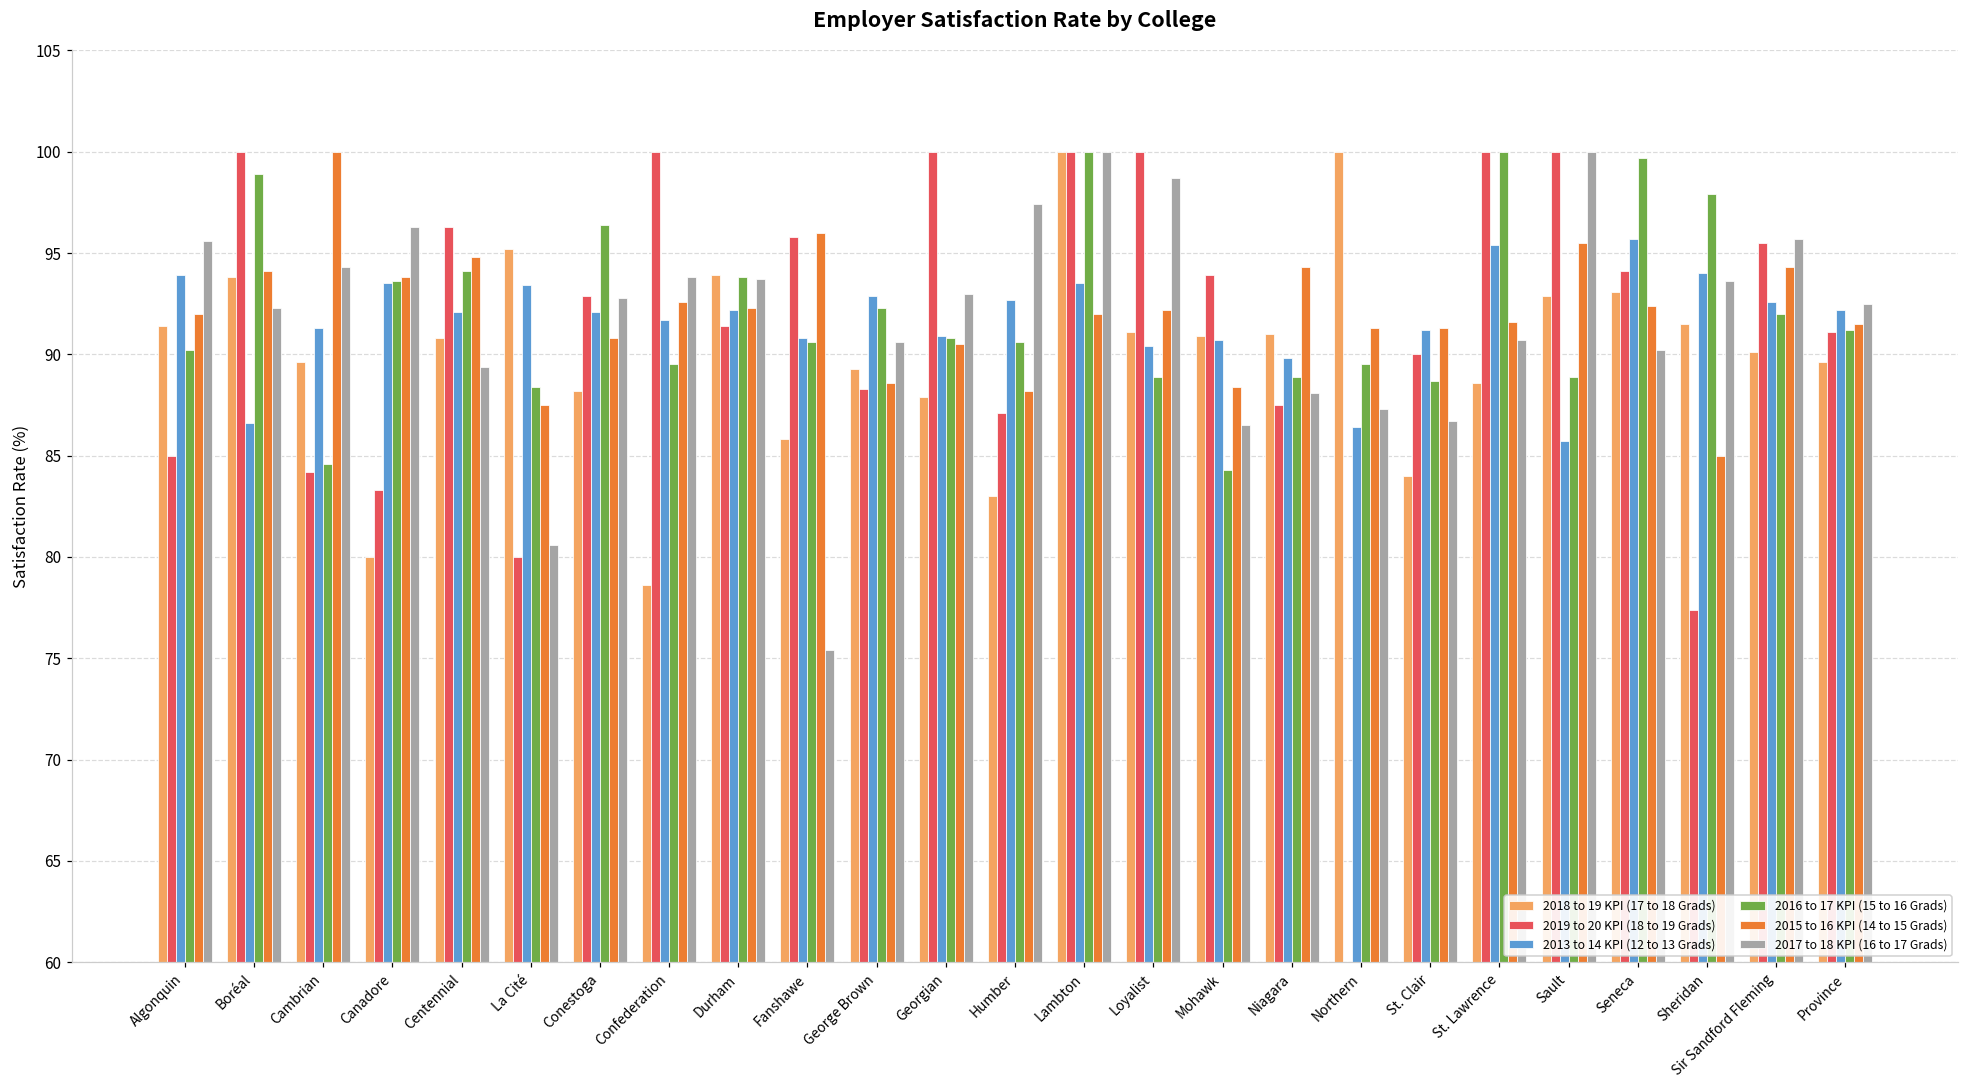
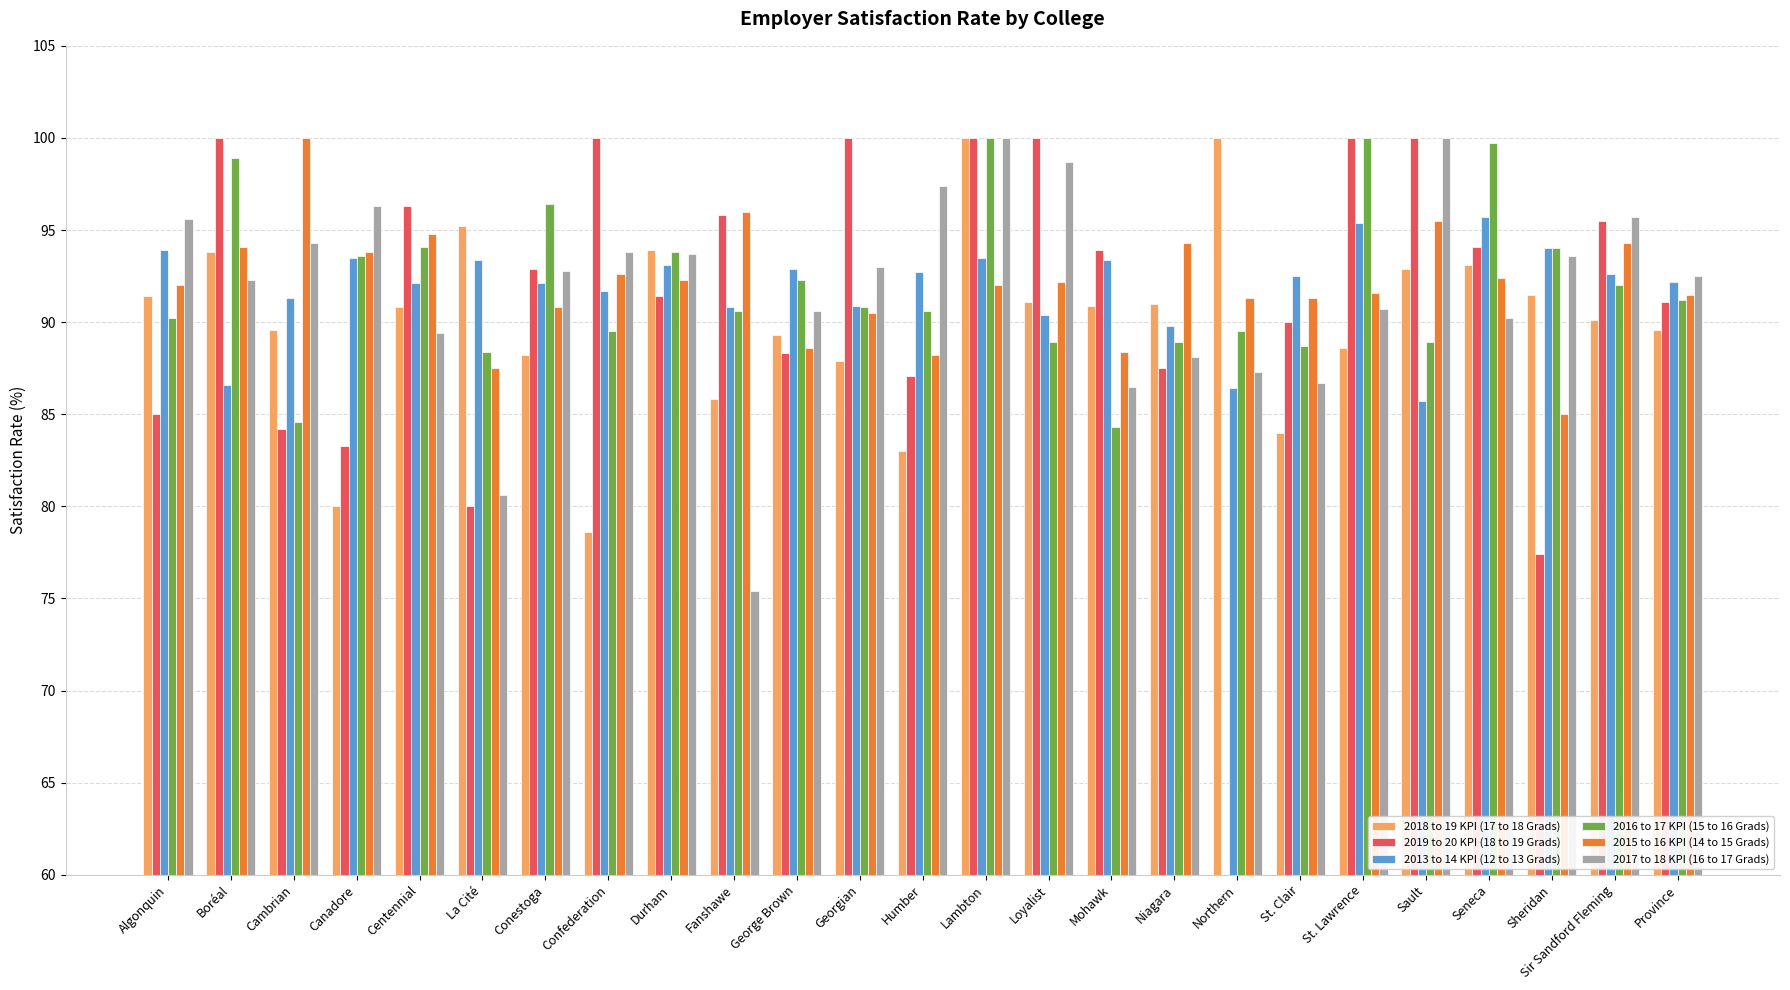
  {
    "2018 to 19 KPI (17 to 18 Grads)": {
      "Algonquin": 91.4,
      "Boréal": 93.8,
      "Cambrian": 89.6,
      "Canadore": 80.0,
      "Centennial": 90.8,
      "La Cité": 95.2,
      "Conestoga": 88.2,
      "Confederation": 78.6,
      "Durham": 93.9,
      "Fanshawe": 85.8,
      "George Brown": 89.3,
      "Georgian": 87.9,
      "Humber": 83.0,
      "Lambton": 100.0,
      "Loyalist": 91.1,
      "Mohawk": 90.9,
      "Niagara": 91.0,
      "Northern": 100.0,
      "St. Clair": 84.0,
      "St. Lawrence": 88.6,
      "Sault": 92.9,
      "Seneca": 93.1,
      "Sheridan": 91.5,
      "Sir Sandford Fleming": 90.1,
      "Province": 89.6
    },
    "2013 to 14 KPI (12 to 13 Grads)": {
      "Algonquin": 93.9,
      "Boréal": 86.6,
      "Cambrian": 91.3,
      "Canadore": 93.5,
      "Centennial": 92.1,
      "La Cité": 93.4,
      "Conestoga": 92.1,
      "Confederation": 91.7,
-     "Durham": 92.2,
+     "Durham": 93.1,
      "Fanshawe": 90.8,
      "George Brown": 92.9,
      "Georgian": 90.9,
      "Humber": 92.7,
      "Lambton": 93.5,
      "Loyalist": 90.4,
-     "Mohawk": 90.7,
+     "Mohawk": 93.4,
      "Niagara": 89.8,
      "Northern": 86.4,
-     "St. Clair": 91.2,
+     "St. Clair": 92.5,
      "St. Lawrence": 95.4,
      "Sault": 85.7,
      "Seneca": 95.7,
      "Sheridan": 94.0,
      "Sir Sandford Fleming": 92.6,
      "Province": 92.2
    },
    "2016 to 17 KPI (15 to 16 Grads)": {
      "Algonquin": 90.2,
      "Boréal": 98.9,
      "Cambrian": 84.6,
      "Canadore": 93.6,
      "Centennial": 94.1,
      "La Cité": 88.4,
      "Conestoga": 96.4,
      "Confederation": 89.5,
      "Durham": 93.8,
      "Fanshawe": 90.6,
      "George Brown": 92.3,
      "Georgian": 90.8,
      "Humber": 90.6,
      "Lambton": 100.0,
      "Loyalist": 88.9,
      "Mohawk": 84.3,
      "Niagara": 88.9,
      "Northern": 89.5,
      "St. Clair": 88.7,
      "St. Lawrence": 100.0,
      "Sault": 88.9,
      "Seneca": 99.7,
-     "Sheridan": 97.9,
+     "Sheridan": 94.0,
      "Sir Sandford Fleming": 92.0,
      "Province": 91.2
    },
    "2017 to 18 KPI (16 to 17 Grads)": {
      "Algonquin": 95.6,
      "Boréal": 92.3,
      "Cambrian": 94.3,
      "Canadore": 96.3,
      "Centennial": 89.4,
      "La Cité": 80.6,
      "Conestoga": 92.8,
      "Confederation": 93.8,
      "Durham": 93.7,
      "Fanshawe": 75.4,
      "George Brown": 90.6,
      "Georgian": 93.0,
      "Humber": 97.4,
      "Lambton": 100.0,
      "Loyalist": 98.7,
      "Mohawk": 86.5,
      "Niagara": 88.1,
      "Northern": 87.3,
      "St. Clair": 86.7,
      "St. Lawrence": 90.7,
      "Sault": 100.0,
      "Seneca": 90.2,
      "Sheridan": 93.6,
      "Sir Sandford Fleming": 95.7,
      "Province": 92.5
    }
  }
